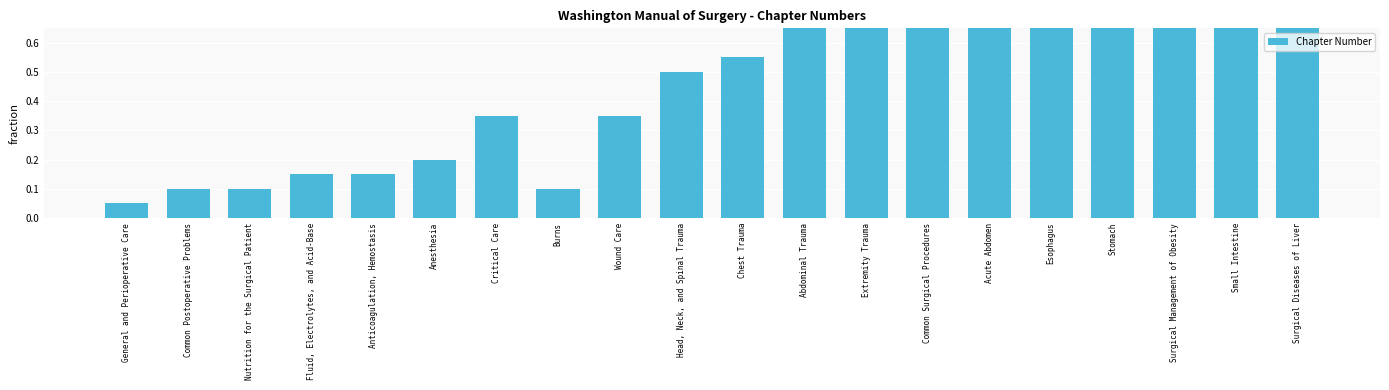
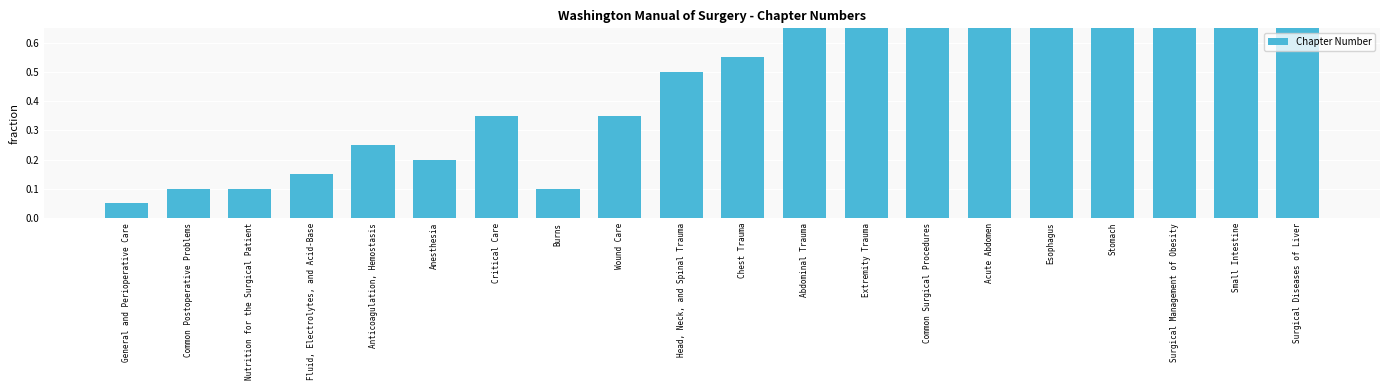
  {
    "General and Perioperative Care": 0.05,
    "Common Postoperative Problems": 0.10,
    "Nutrition for the Surgical Patient": 0.10,
    "Fluid, Electrolytes, and Acid-Base": 0.15,
-   "Anticoagulation, Hemostasis": 0.15,
+   "Anticoagulation, Hemostasis": 0.25,
    "Anesthesia": 0.20,
    "Critical Care": 0.35,
    "Burns": 0.10,
    "Wound Care": 0.35,
    "Head, Neck, and Spinal Trauma": 0.50,
    "Chest Trauma": 0.55,
    "Abdominal Trauma": 0.65,
    "Extremity Trauma": 0.65
  }
